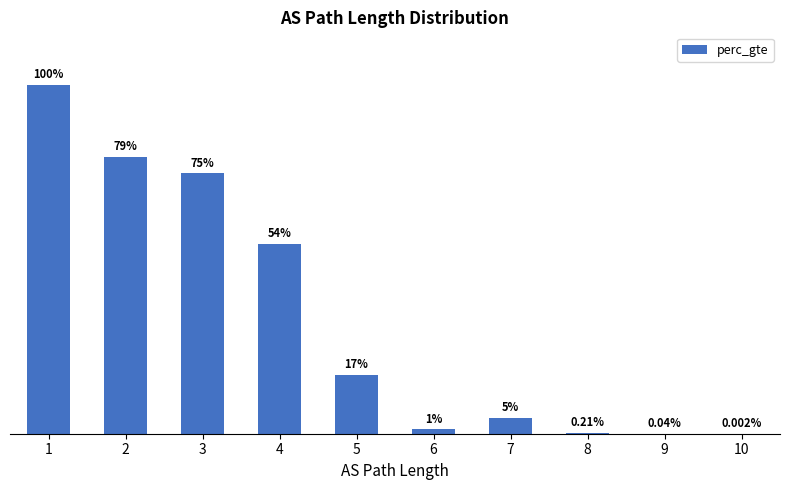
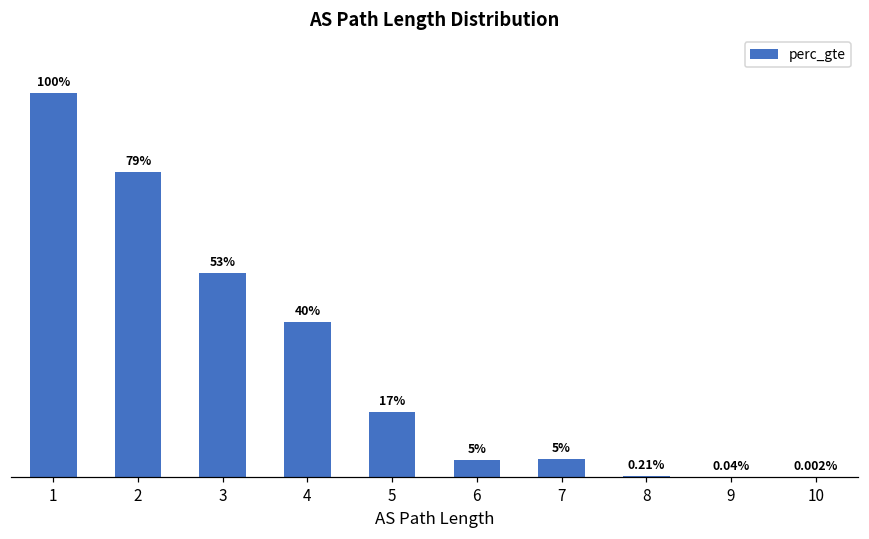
  {
    "1": "100%",
    "2": "79%",
-   "3": "75%",
-   "4": "54%",
+   "3": "53%",
+   "4": "40%",
    "5": "17%",
-   "6": "1%",
+   "6": "5%",
    "7": "5%",
    "8": "0.21%",
    "9": "0.04%",
    "10": "0.002%"
  }
